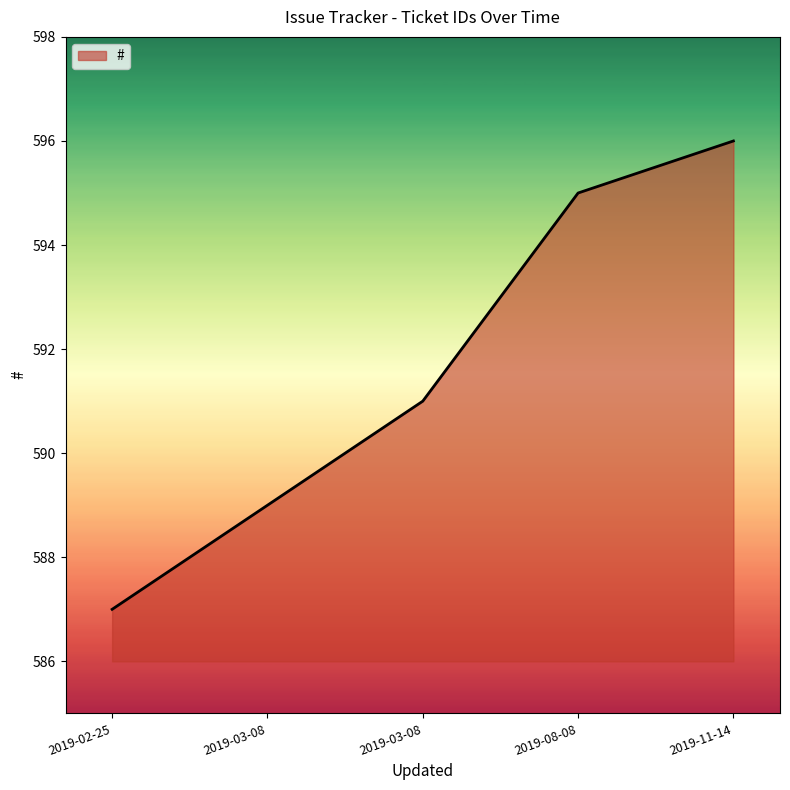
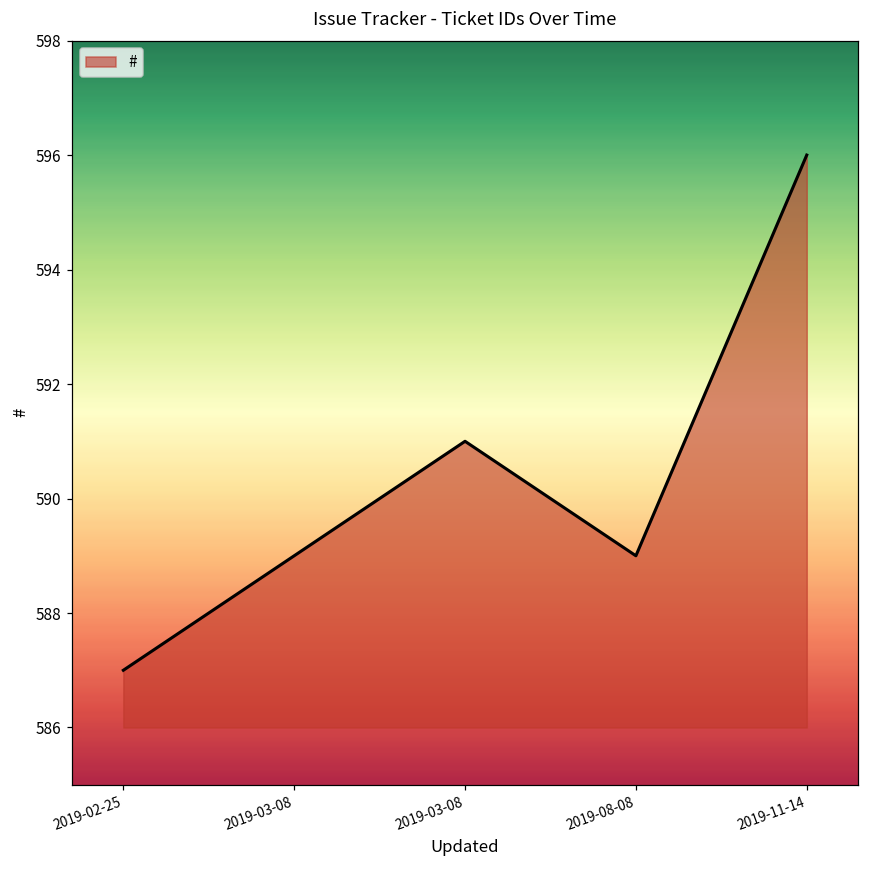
  {
    "2019-02-25": 587,
-   "2019-08-08": 595,
+   "2019-08-08": 589,
    "2019-11-14": 596
  }
